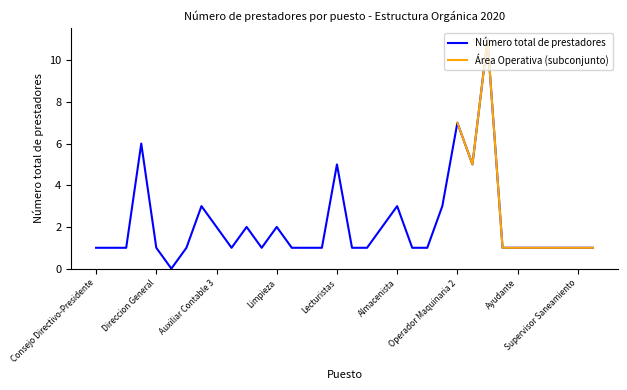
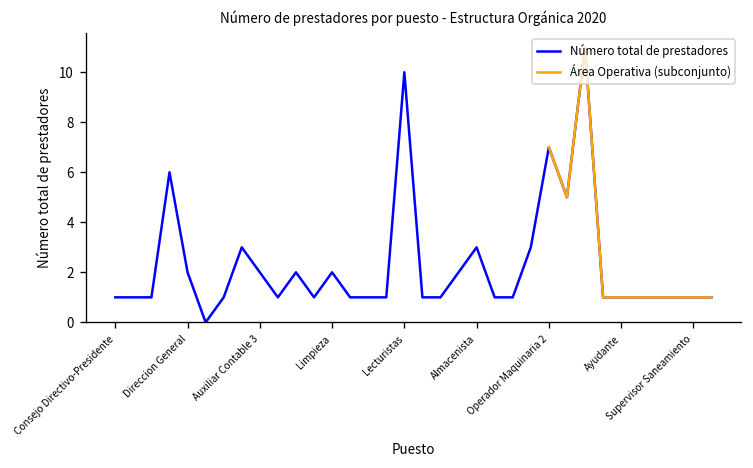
  {
    "Número total de prestadores": {
      "Consejo Directivo-Presidente": 1,
-     "Direccion General": 1,
+     "Direccion General": 2,
      "Auxiliar Contable 3": 2,
      "Limpieza": 2,
-     "Lecturistas": 5,
+     "Lecturistas": 10,
      "Almacenista": 3
    }
  }
